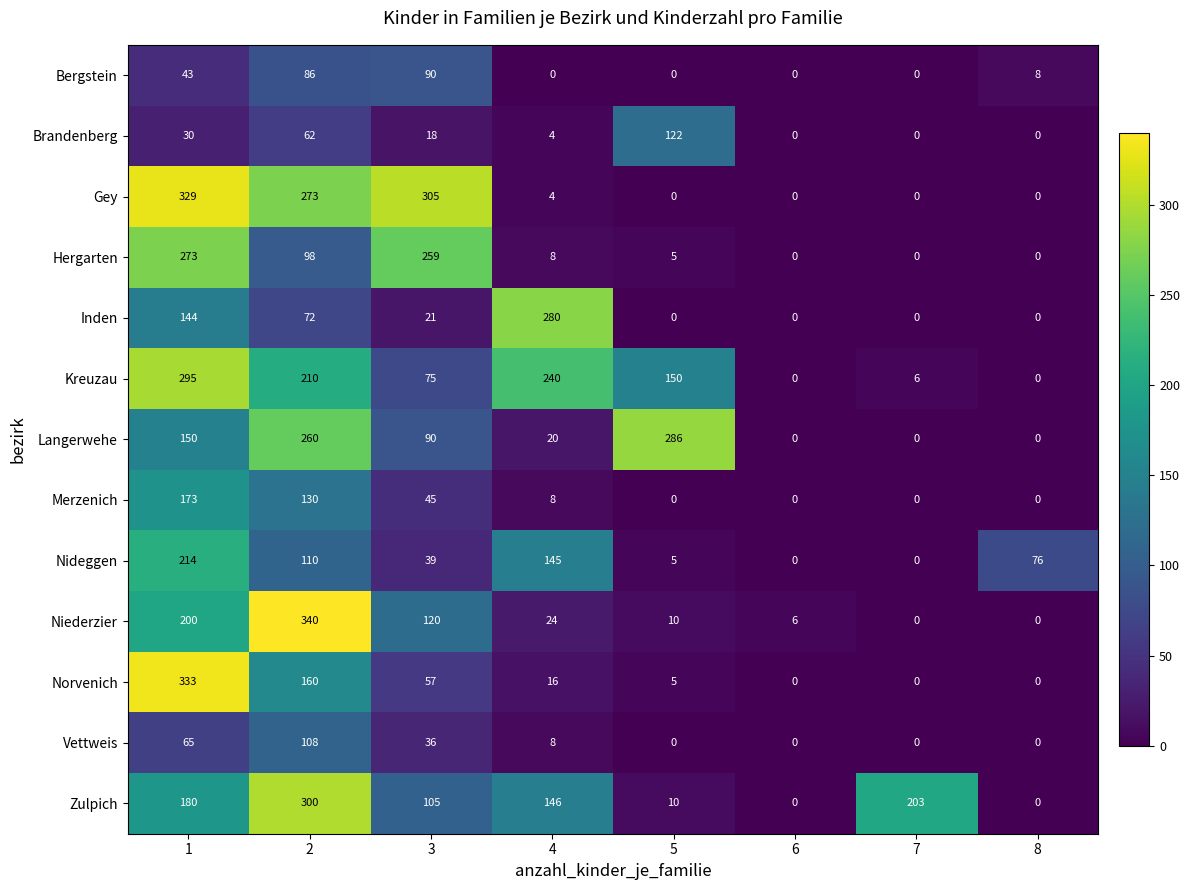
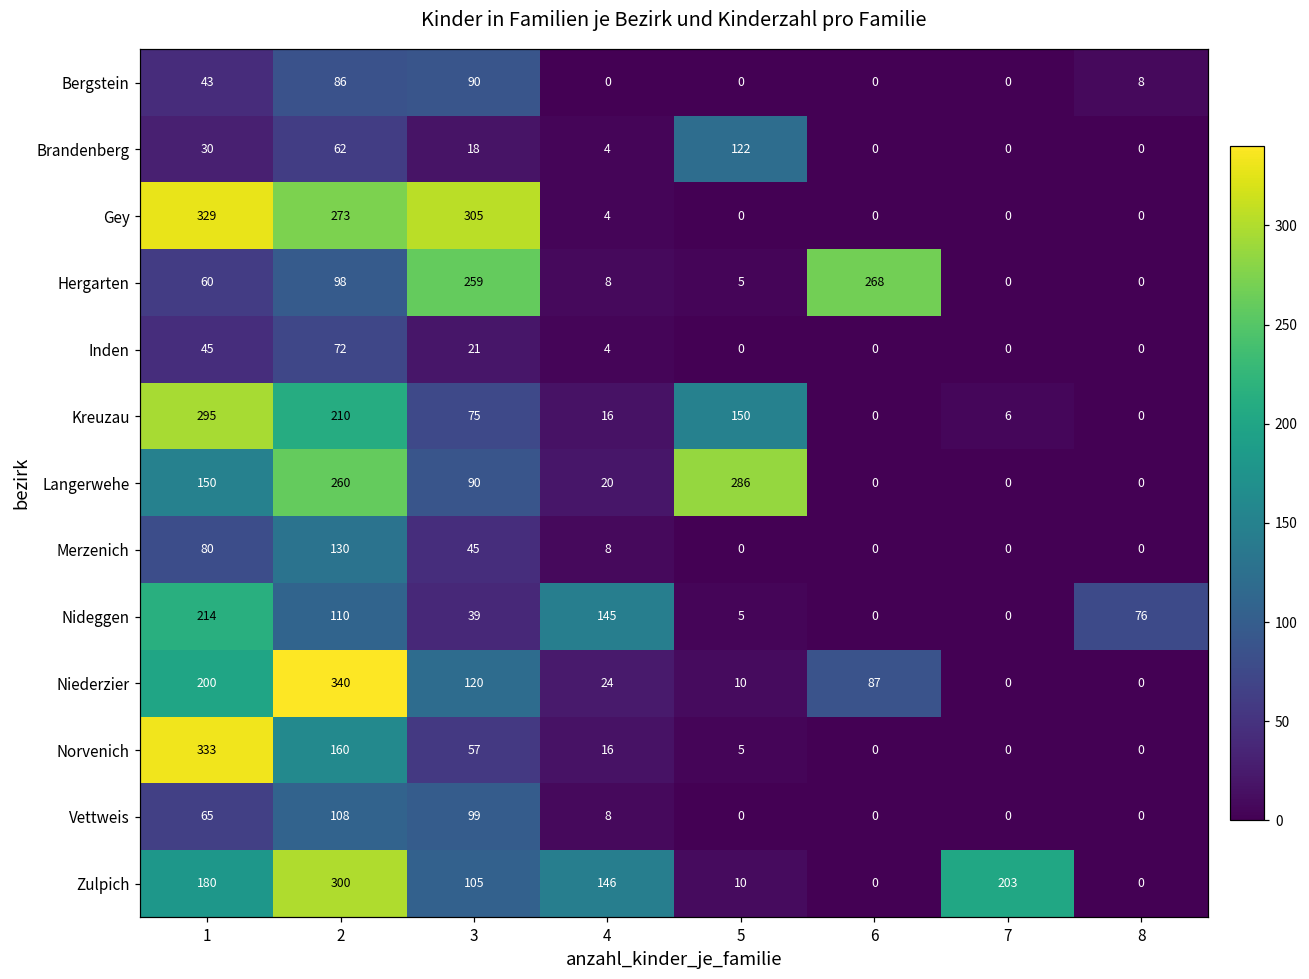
  {
    "Bergstein": {
      "1": 43,
      "2": 86,
      "3": 90,
      "4": 0,
      "5": 0,
      "6": 0,
      "7": 0,
      "8": 8
    },
    "Brandenberg": {
      "1": 30,
      "2": 62,
      "3": 18,
      "4": 4,
      "5": 122,
      "6": 0,
      "7": 0,
      "8": 0
    },
    "Gey": {
      "1": 329,
      "2": 273,
      "3": 305,
      "4": 4,
      "5": 0,
      "6": 0,
      "7": 0,
      "8": 0
    },
    "Hergarten": {
-     "1": 273,
+     "1": 60,
      "2": 98,
      "3": 259,
      "4": 8,
      "5": 5,
-     "6": 0,
+     "6": 268,
      "7": 0,
      "8": 0
    },
    "Inden": {
-     "1": 144,
+     "1": 45,
      "2": 72,
      "3": 21,
-     "4": 280,
+     "4": 4,
      "5": 0,
      "6": 0,
      "7": 0,
      "8": 0
    },
    "Kreuzau": {
      "1": 295,
      "2": 210,
      "3": 75,
-     "4": 240,
+     "4": 16,
      "5": 150,
      "6": 0,
      "7": 6,
      "8": 0
    },
    "Langerwehe": {
      "1": 150,
      "2": 260,
      "3": 90,
      "4": 20,
      "5": 286,
      "6": 0,
      "7": 0,
      "8": 0
    },
    "Merzenich": {
-     "1": 173,
+     "1": 80,
      "2": 130,
      "3": 45,
      "4": 8,
      "5": 0,
      "6": 0,
      "7": 0,
      "8": 0
    },
    "Nideggen": {
      "1": 214,
      "2": 110,
      "3": 39,
      "4": 145,
      "5": 5,
      "6": 0,
      "7": 0,
      "8": 76
    },
    "Niederzier": {
      "1": 200,
      "2": 340,
      "3": 120,
      "4": 24,
      "5": 10,
-     "6": 6,
+     "6": 87,
      "7": 0,
      "8": 0
    },
    "Norvenich": {
      "1": 333,
      "2": 160,
      "3": 57,
      "4": 16,
      "5": 5,
      "6": 0,
      "7": 0,
      "8": 0
    },
    "Vettweis": {
      "1": 65,
      "2": 108,
-     "3": 36,
+     "3": 99,
      "4": 8,
      "5": 0,
      "6": 0,
      "7": 0,
      "8": 0
    },
    "Zulpich": {
      "1": 180,
      "2": 300,
      "3": 105,
      "4": 146,
      "5": 10,
      "6": 0,
      "7": 203,
      "8": 0
    }
  }
